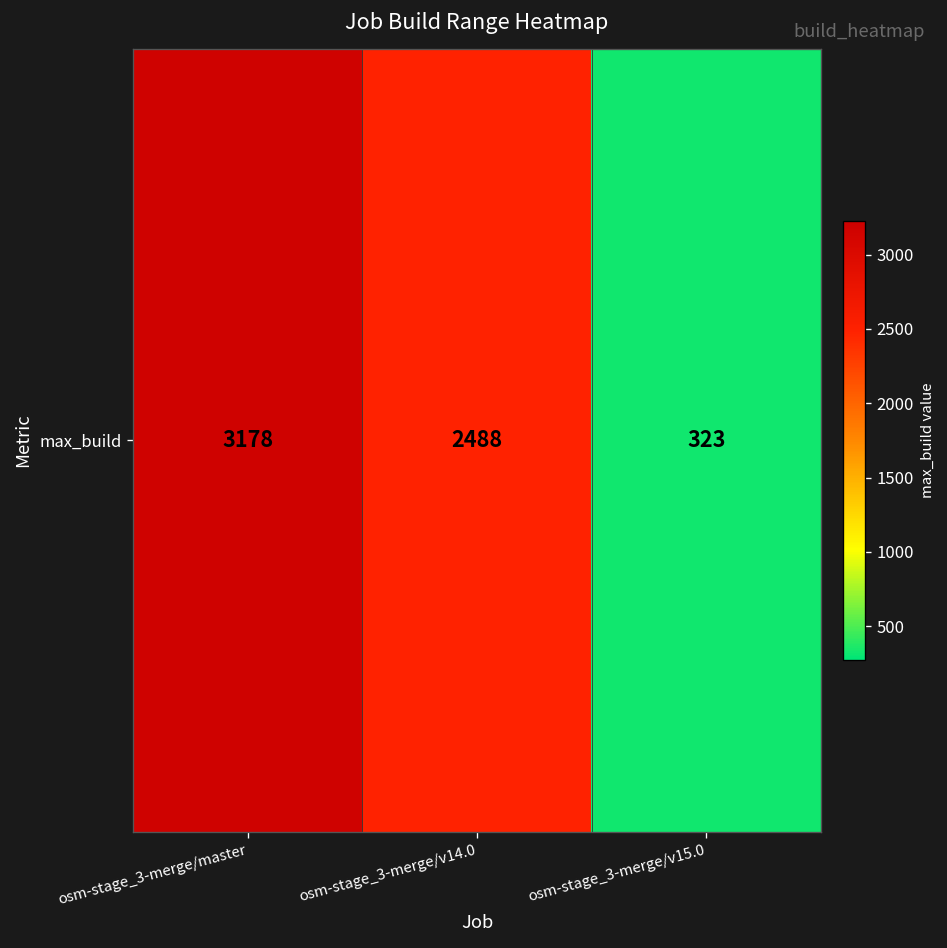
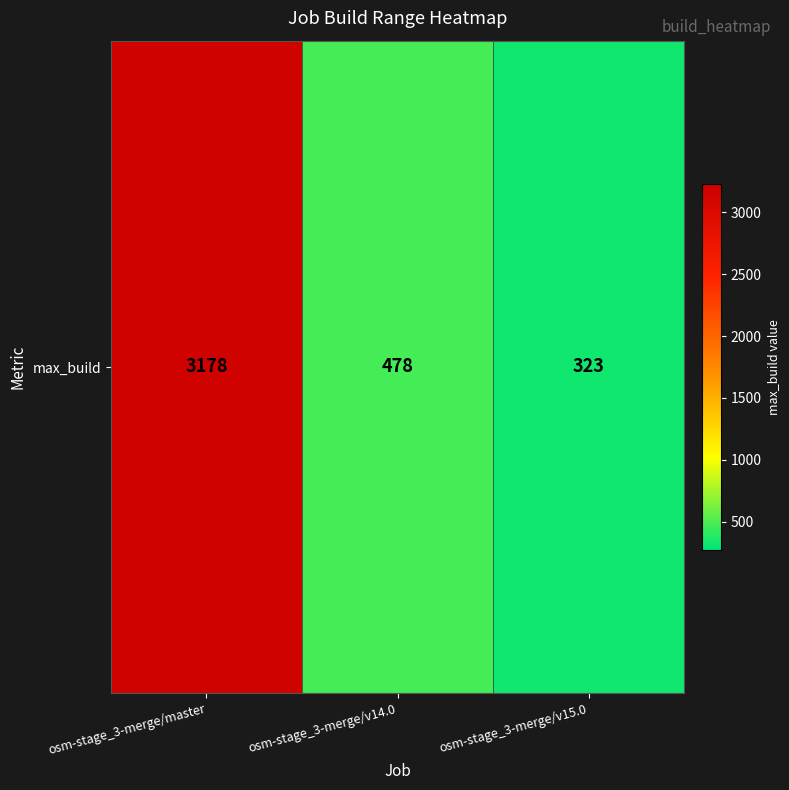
  {
    "max_build": {
      "osm-stage_3-merge/master": 3178,
-     "osm-stage_3-merge/v14.0": 2488,
+     "osm-stage_3-merge/v14.0": 478,
      "osm-stage_3-merge/v15.0": 323
    }
  }
